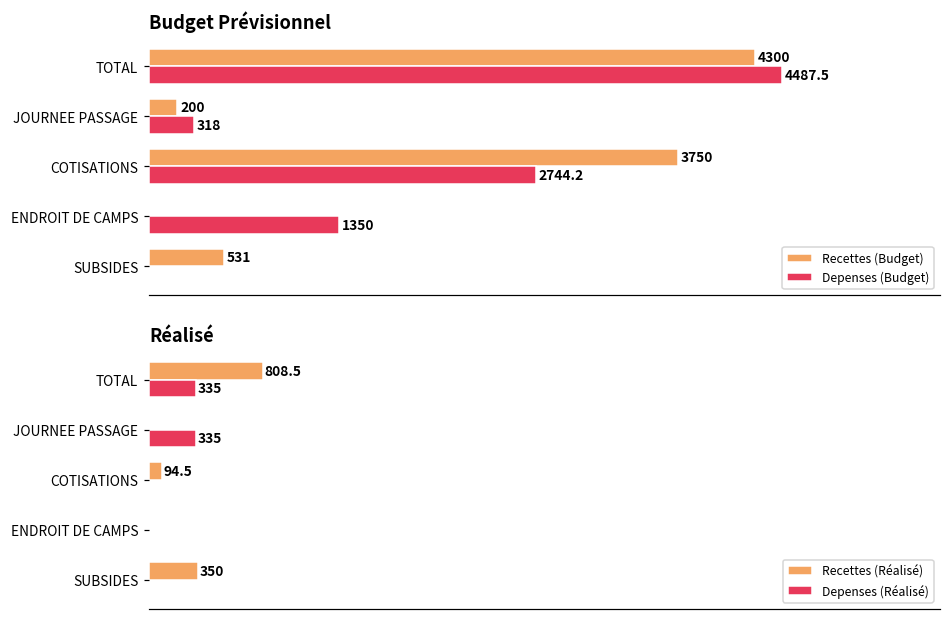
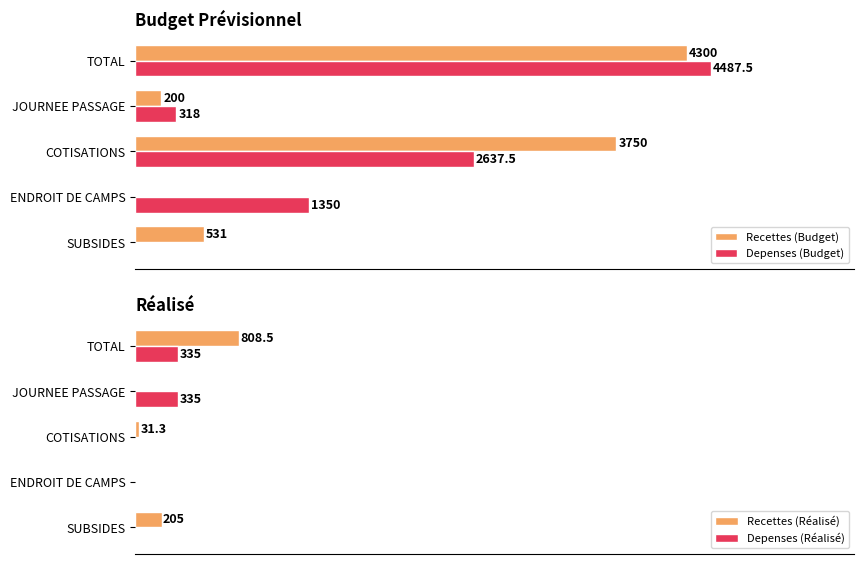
  {
    "Budget Prévisionnel": {
      "Recettes (Budget)": {
        "TOTAL": 4300,
        "JOURNEE PASSAGE": 200,
        "COTISATIONS": 3750,
        "SUBSIDES": 531
      },
      "Depenses (Budget)": {
        "TOTAL": 4487.5,
        "JOURNEE PASSAGE": 318,
-       "COTISATIONS": 2744.2,
+       "COTISATIONS": 2637.5,
        "ENDROIT DE CAMPS": 1350
      }
    },
    "Réalisé": {
      "Recettes (Réalisé)": {
        "TOTAL": 808.5,
-       "COTISATIONS": 94.5,
-       "SUBSIDES": 350
+       "COTISATIONS": 31.3,
+       "SUBSIDES": 205
      },
      "Depenses (Réalisé)": {
        "TOTAL": 335,
        "JOURNEE PASSAGE": 335
      }
    }
  }
